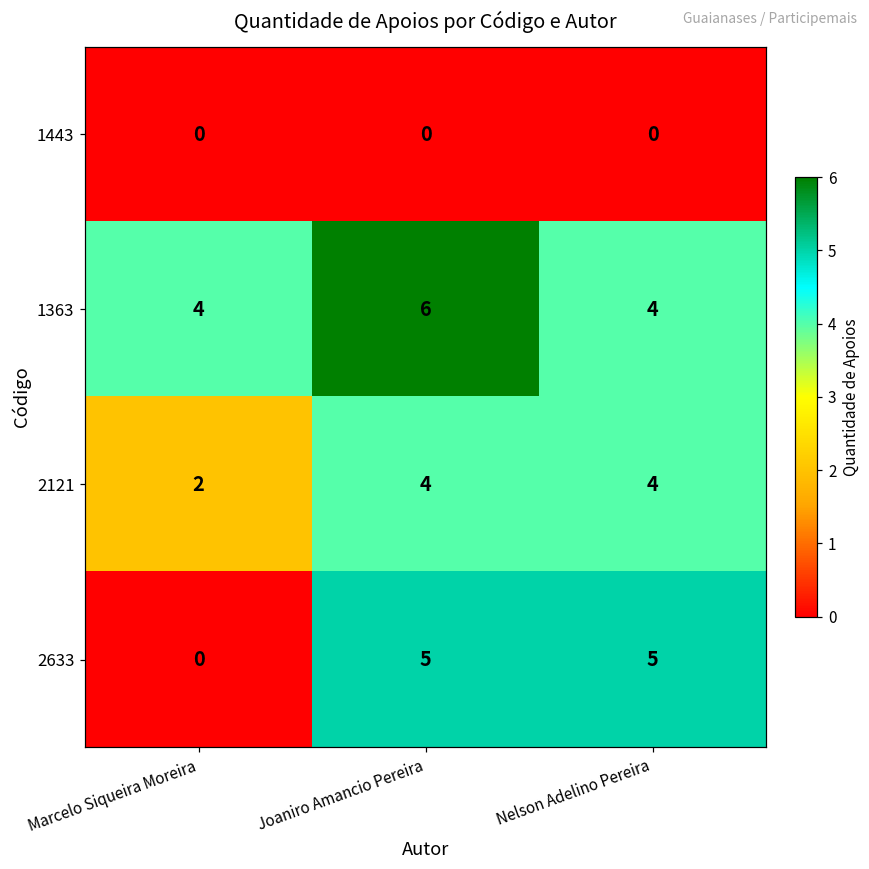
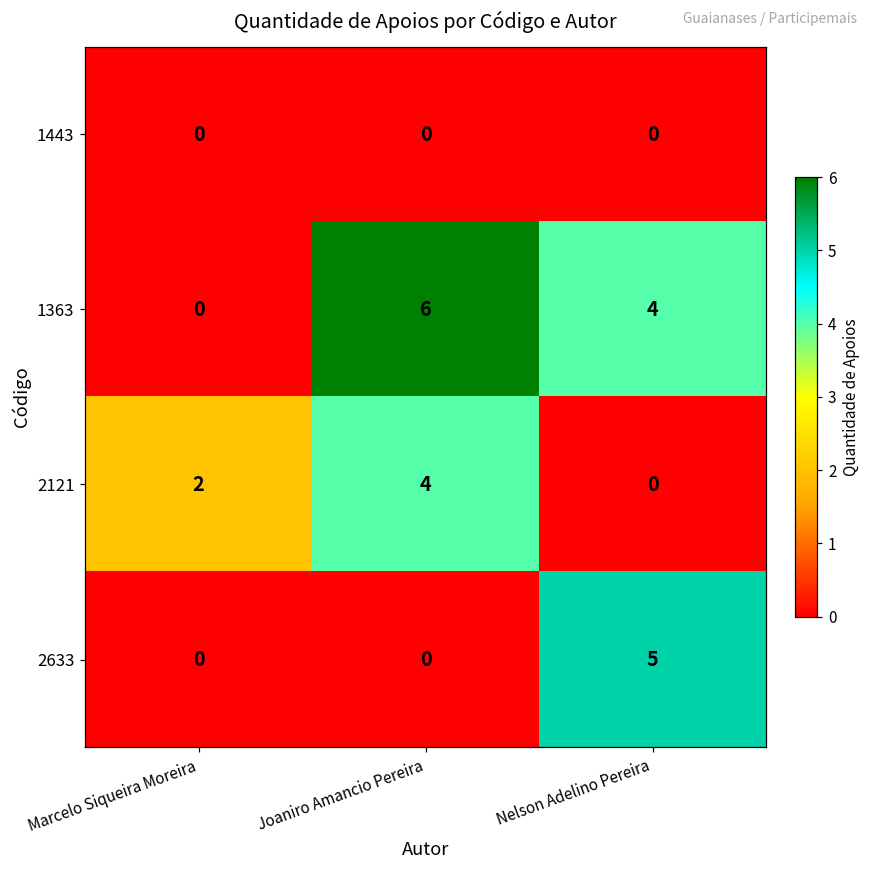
  {
    "1443": {
      "Marcelo Siqueira Moreira": 0,
      "Joaniro Amancio Pereira": 0,
      "Nelson Adelino Pereira": 0
    },
    "1363": {
-     "Marcelo Siqueira Moreira": 4,
+     "Marcelo Siqueira Moreira": 0,
      "Joaniro Amancio Pereira": 6,
      "Nelson Adelino Pereira": 4
    },
    "2121": {
      "Marcelo Siqueira Moreira": 2,
      "Joaniro Amancio Pereira": 4,
-     "Nelson Adelino Pereira": 4
+     "Nelson Adelino Pereira": 0
    },
    "2633": {
      "Marcelo Siqueira Moreira": 0,
-     "Joaniro Amancio Pereira": 5,
+     "Joaniro Amancio Pereira": 0,
      "Nelson Adelino Pereira": 5
    }
  }
